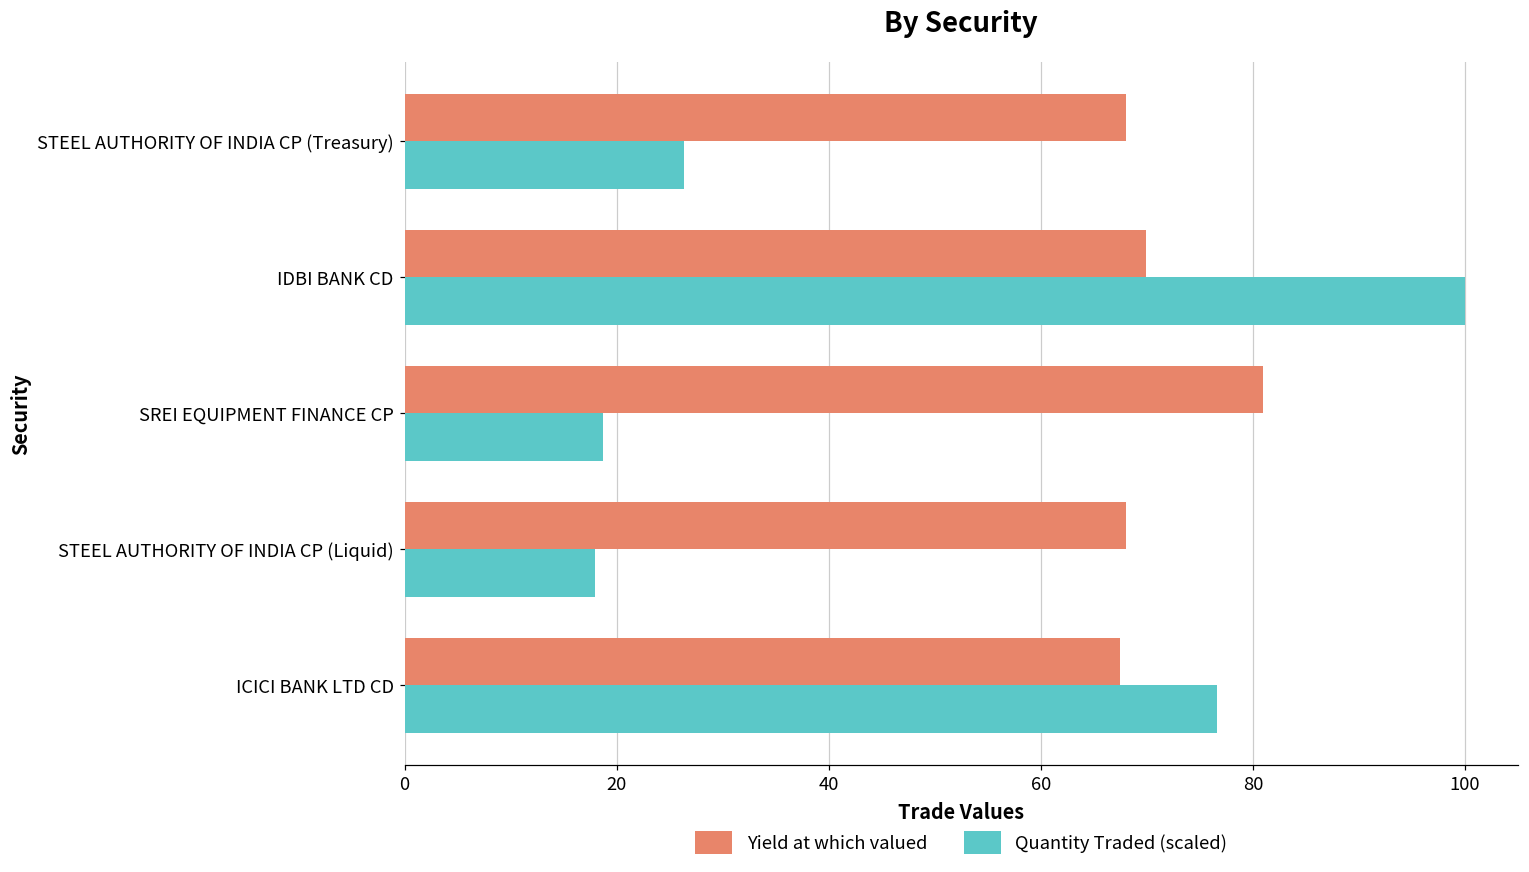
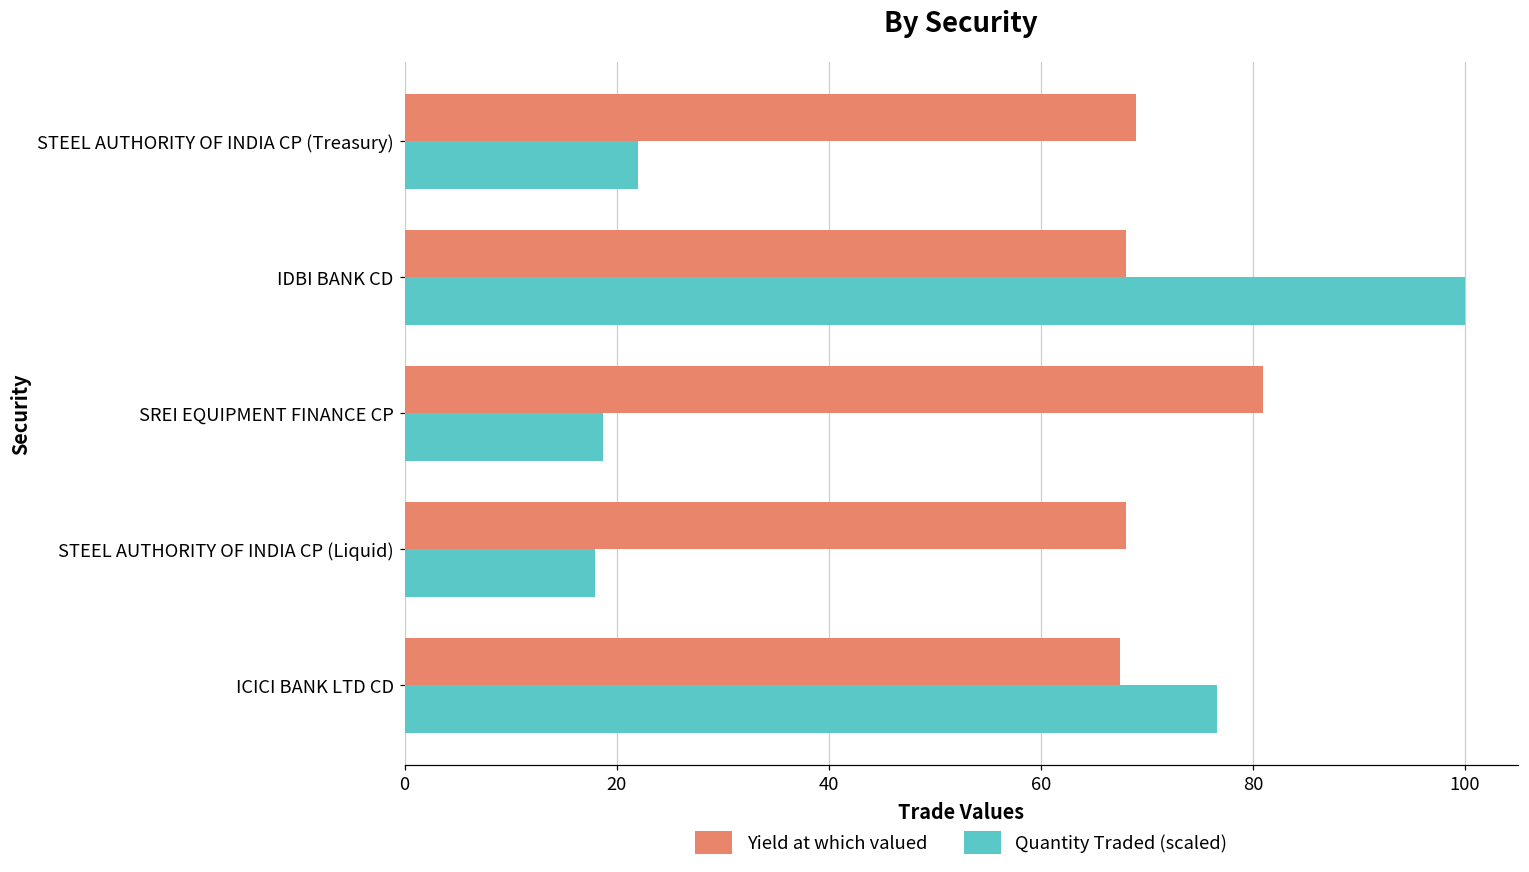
  {
    "Yield at which valued": {
-     "STEEL AUTHORITY OF INDIA CP (Treasury)": 68,
-     "IDBI BANK CD": 70,
+     "STEEL AUTHORITY OF INDIA CP (Treasury)": 69,
+     "IDBI BANK CD": 68,
      "SREI EQUIPMENT FINANCE CP": 81,
      "STEEL AUTHORITY OF INDIA CP (Liquid)": 68,
      "ICICI BANK LTD CD": 68
    },
    "Quantity Traded (scaled)": {
-     "STEEL AUTHORITY OF INDIA CP (Treasury)": 26,
+     "STEEL AUTHORITY OF INDIA CP (Treasury)": 22,
      "IDBI BANK CD": 100,
      "SREI EQUIPMENT FINANCE CP": 19,
      "STEEL AUTHORITY OF INDIA CP (Liquid)": 18,
      "ICICI BANK LTD CD": 77
    }
  }
